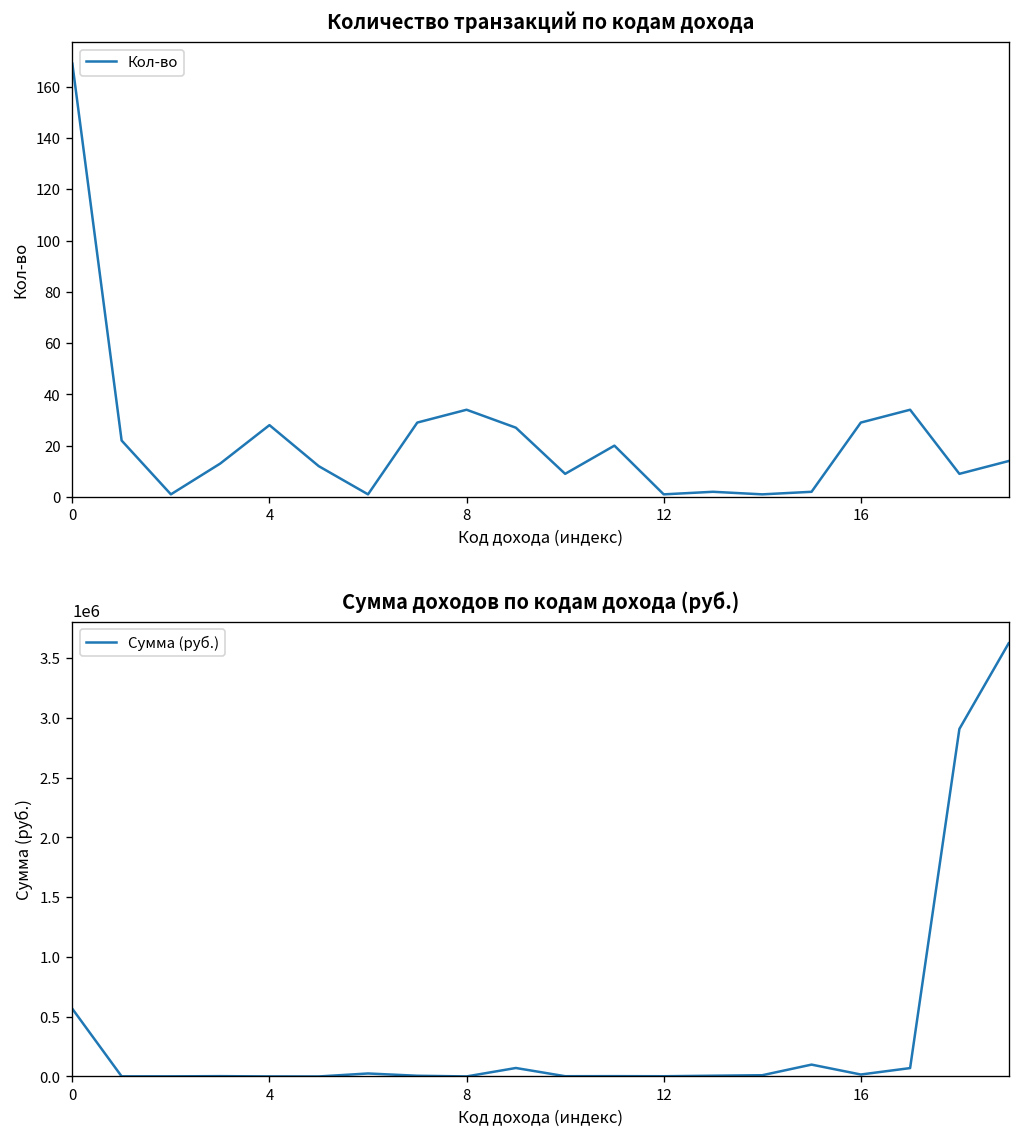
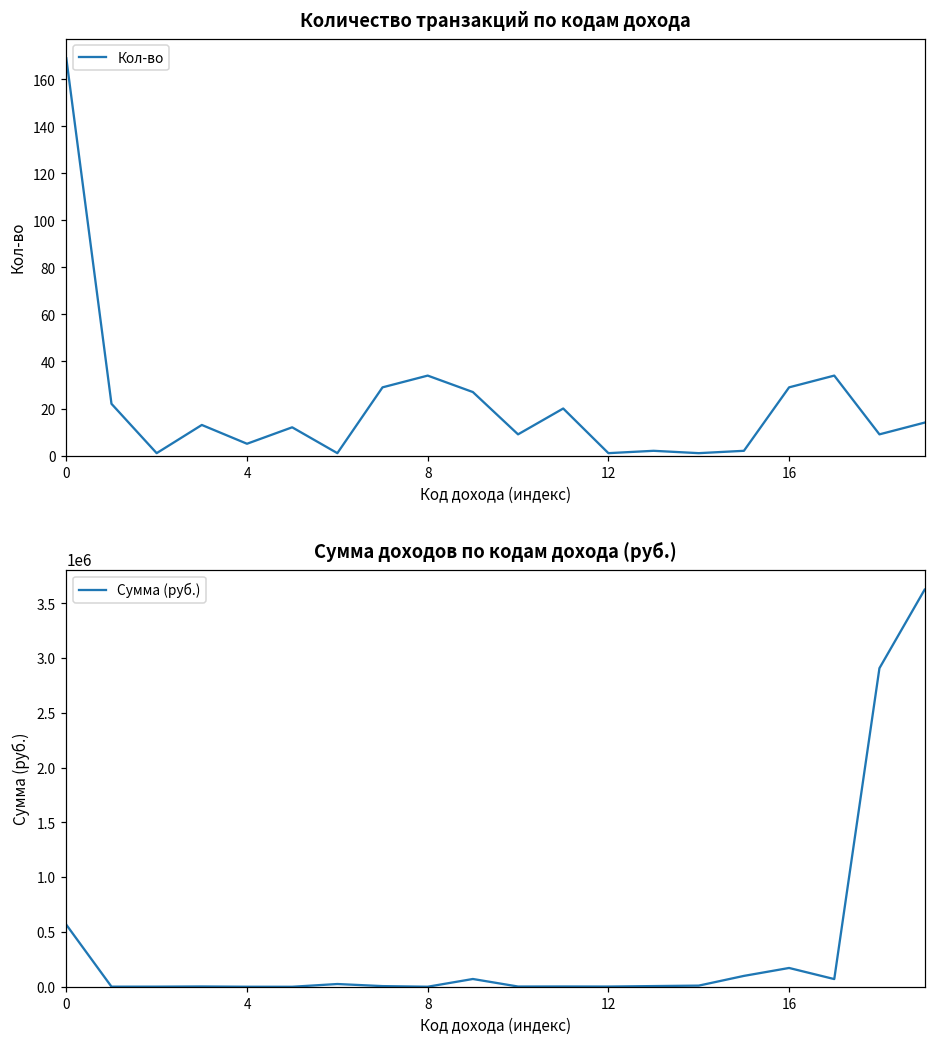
  {
    "Количество транзакций по кодам дохода": {
      "0": 169,
-     "4": 28,
+     "4": 5,
      "8": 34,
      "12": 1,
      "16": 29
    },
    "Сумма доходов по кодам дохода (руб.)": {
      "0": 600000,
      "4": 0,
      "8": 0,
      "12": 0,
-     "16": 0
+     "16": 200000
    }
  }
